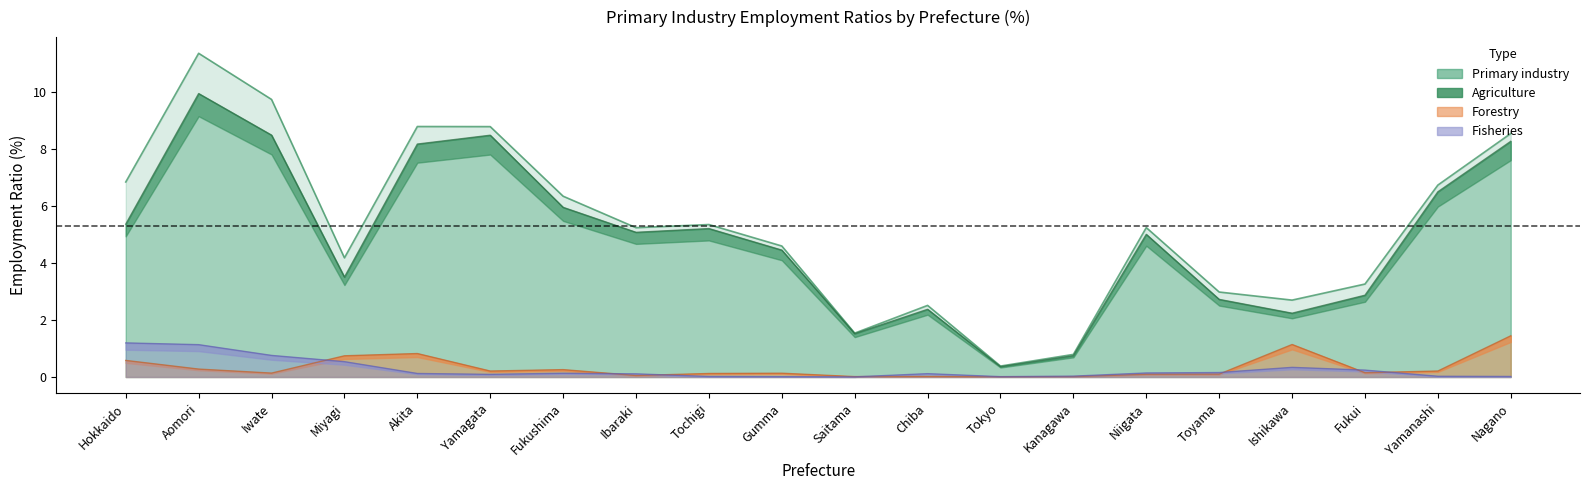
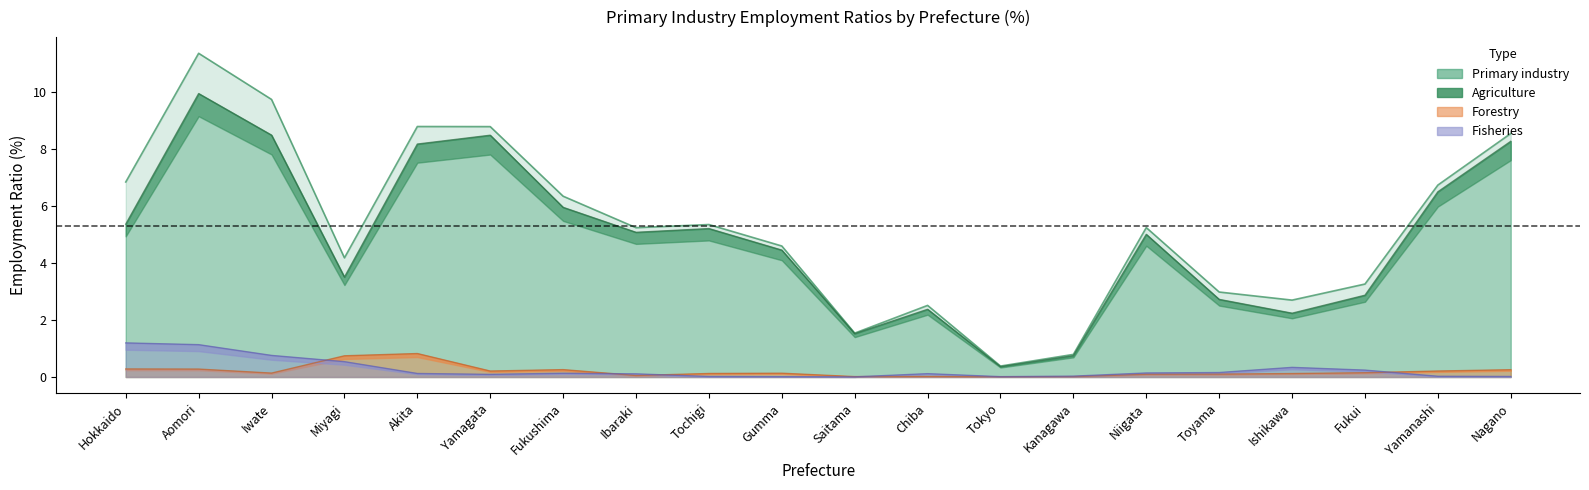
  {
    "Forestry": {
-     "Hokkaido": 0.6,
+     "Hokkaido": 0.3,
      "Aomori": 0.3,
      "Iwate": 0.1,
      "Miyagi": 0.7,
      "Akita": 0.8,
      "Yamagata": 0.2,
      "Fukushima": 0.3,
      "Tochigi": 0.1,
      "Gumma": 0.1,
      "Chiba": 0.0,
-     "Ishikawa": 1.1,
+     "Ishikawa": 0.1,
      "Fukui": 0.2,
      "Yamanashi": 0.2,
-     "Nagano": 1.4
+     "Nagano": 0.3
    }
  }
